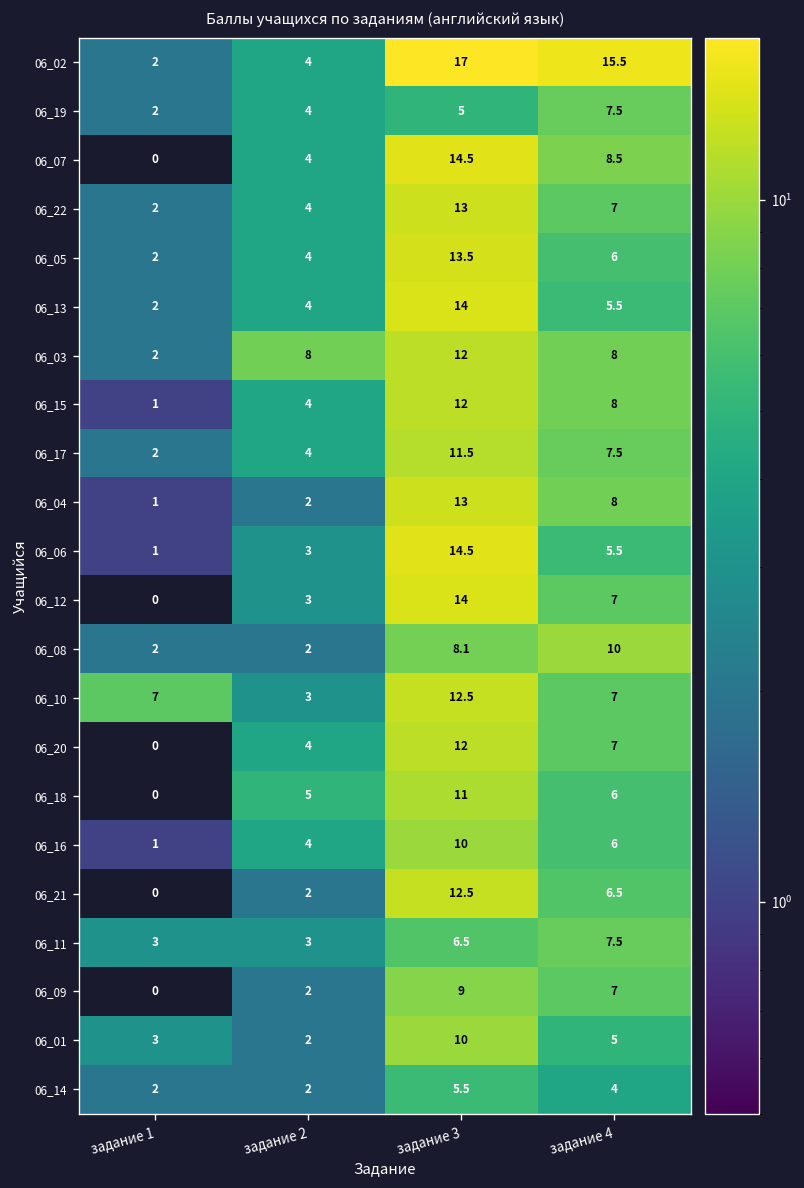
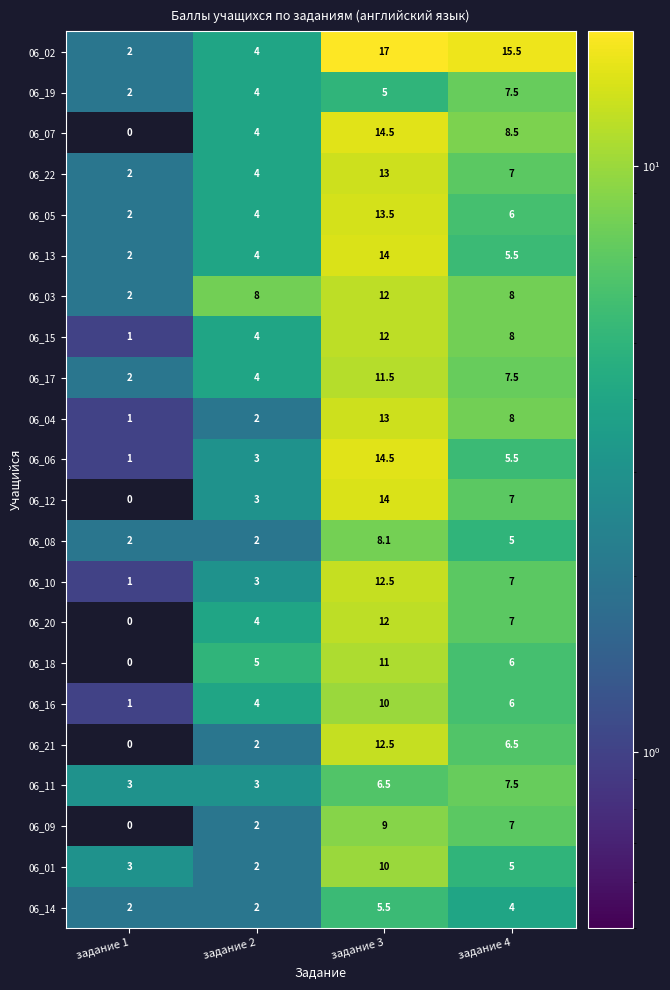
  {
    "06_02": {
      "задание 1": 2,
      "задание 2": 4,
      "задание 3": 17,
      "задание 4": 15.5
    },
    "06_19": {
      "задание 1": 2,
      "задание 2": 4,
      "задание 3": 5,
      "задание 4": 7.5
    },
    "06_07": {
      "задание 1": 0,
      "задание 2": 4,
      "задание 3": 14.5,
      "задание 4": 8.5
    },
    "06_22": {
      "задание 1": 2,
      "задание 2": 4,
      "задание 3": 13,
      "задание 4": 7
    },
    "06_05": {
      "задание 1": 2,
      "задание 2": 4,
      "задание 3": 13.5,
      "задание 4": 6
    },
    "06_13": {
      "задание 1": 2,
      "задание 2": 4,
      "задание 3": 14,
      "задание 4": 5.5
    },
    "06_03": {
      "задание 1": 2,
      "задание 2": 8,
      "задание 3": 12,
      "задание 4": 8
    },
    "06_15": {
      "задание 1": 1,
      "задание 2": 4,
      "задание 3": 12,
      "задание 4": 8
    },
    "06_17": {
      "задание 1": 2,
      "задание 2": 4,
      "задание 3": 11.5,
      "задание 4": 7.5
    },
    "06_04": {
      "задание 1": 1,
      "задание 2": 2,
      "задание 3": 13,
      "задание 4": 8
    },
    "06_06": {
      "задание 1": 1,
      "задание 2": 3,
      "задание 3": 14.5,
      "задание 4": 5.5
    },
    "06_12": {
      "задание 1": 0,
      "задание 2": 3,
      "задание 3": 14,
      "задание 4": 7
    },
    "06_08": {
      "задание 1": 2,
      "задание 2": 2,
      "задание 3": 8.1,
-     "задание 4": 10
+     "задание 4": 5
    },
    "06_10": {
-     "задание 1": 7,
+     "задание 1": 1,
      "задание 2": 3,
      "задание 3": 12.5,
      "задание 4": 7
    },
    "06_20": {
      "задание 1": 0,
      "задание 2": 4,
      "задание 3": 12,
      "задание 4": 7
    },
    "06_18": {
      "задание 1": 0,
      "задание 2": 5,
      "задание 3": 11,
      "задание 4": 6
    },
    "06_16": {
      "задание 1": 1,
      "задание 2": 4,
      "задание 3": 10,
      "задание 4": 6
    },
    "06_21": {
      "задание 1": 0,
      "задание 2": 2,
      "задание 3": 12.5,
      "задание 4": 6.5
    },
    "06_11": {
      "задание 1": 3,
      "задание 2": 3,
      "задание 3": 6.5,
      "задание 4": 7.5
    },
    "06_09": {
      "задание 1": 0,
      "задание 2": 2,
      "задание 3": 9,
      "задание 4": 7
    },
    "06_01": {
      "задание 1": 3,
      "задание 2": 2,
      "задание 3": 10,
      "задание 4": 5
    },
    "06_14": {
      "задание 1": 2,
      "задание 2": 2,
      "задание 3": 5.5,
      "задание 4": 4
    }
  }
